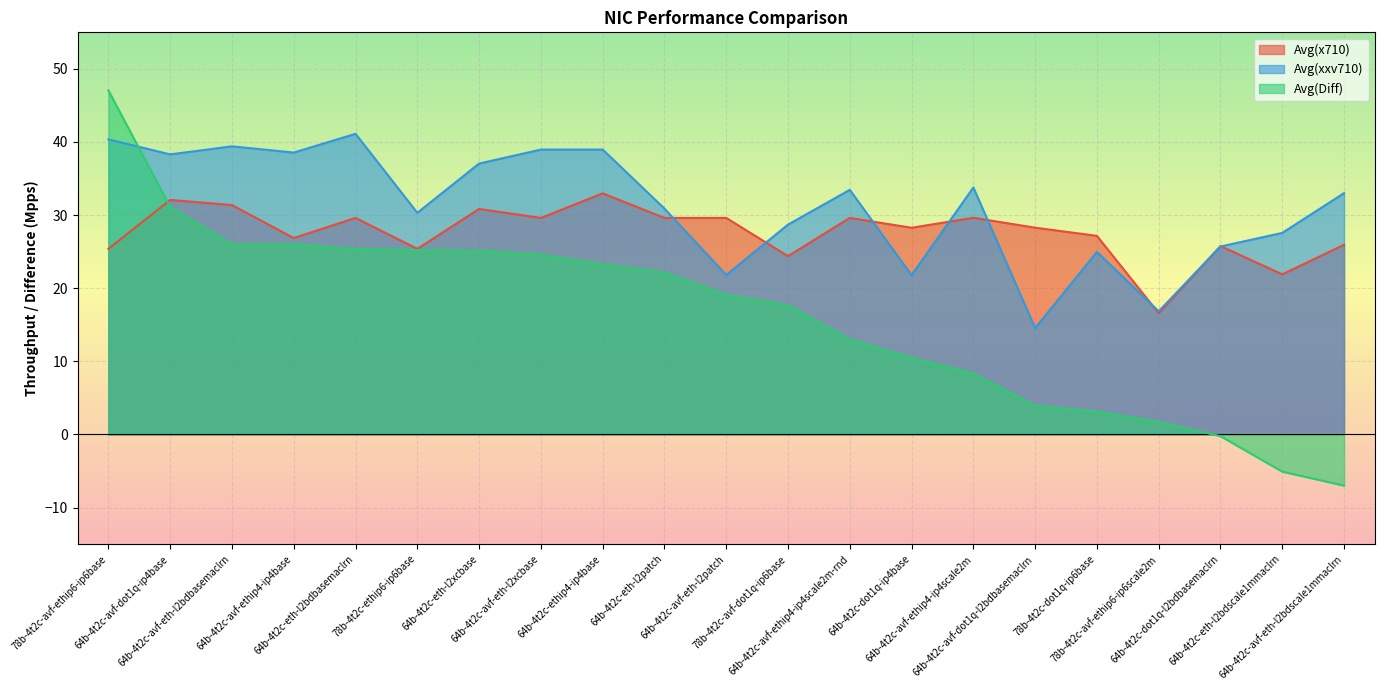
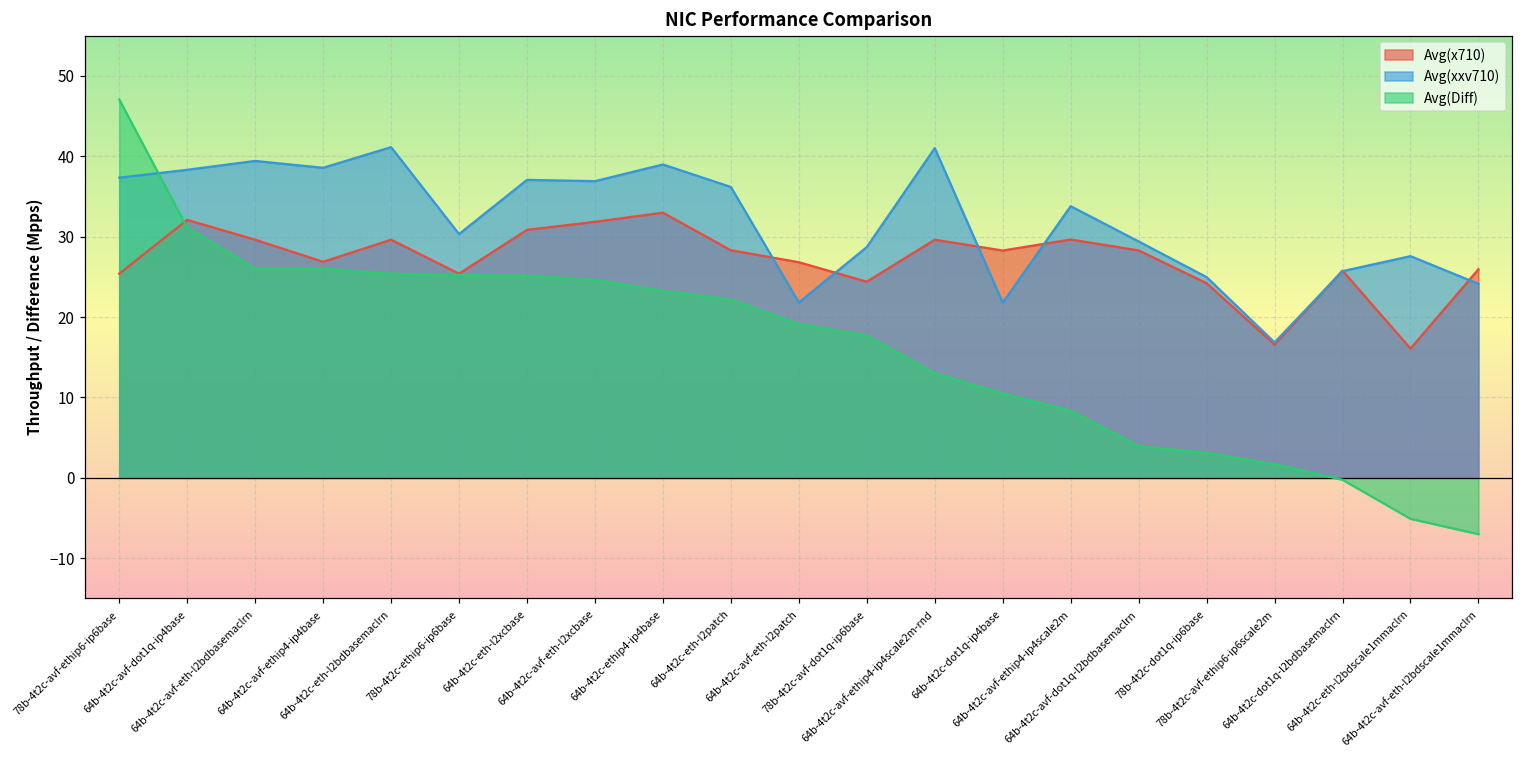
  {
    "Avg(x710)": {
      "78b-4t2c-avf-ethip6-ip6base": 25,
      "64b-4t2c-avf-dot1q-ip4base": 32,
-     "64b-4t2c-avf-eth-l2bdbasemaclrn": 31,
+     "64b-4t2c-avf-eth-l2bdbasemaclrn": 30,
      "64b-4t2c-avf-ethip4-ip4base": 27,
      "64b-4t2c-eth-l2bdbasemaclrn": 30,
      "64b-4t2c-eth-l2xcbase": 31,
-     "64b-4t2c-avf-eth-l2xcbase": 30,
+     "64b-4t2c-avf-eth-l2xcbase": 32,
      "64b-4t2c-ethip4-ip4base": 33,
-     "64b-4t2c-eth-l2patch": 30,
-     "64b-4t2c-avf-eth-l2patch": 30,
+     "64b-4t2c-eth-l2patch": 28,
+     "64b-4t2c-avf-eth-l2patch": 27,
      "78b-4t2c-avf-dot1q-ip6base": 24,
      "64b-4t2c-avf-ethip4-ip4scale2m-rnd": 30,
      "64b-4t2c-dot1q-ip4base": 28,
      "64b-4t2c-avf-ethip4-ip4scale2m": 30,
      "64b-4t2c-avf-dot1q-l2bdbasemaclrn": 28,
-     "78b-4t2c-dot1q-ip6base": 27,
-     "64b-4t2c-eth-l2bdscale1mmaclrn": 22,
+     "78b-4t2c-dot1q-ip6base": 24,
+     "64b-4t2c-eth-l2bdscale1mmaclrn": 16,
      "64b-4t2c-avf-eth-l2bdscale1mmaclrn": 26
    },
    "Avg(xxv710)": {
-     "78b-4t2c-avf-ethip6-ip6base": 40,
+     "78b-4t2c-avf-ethip6-ip6base": 37,
      "64b-4t2c-avf-dot1q-ip4base": 38,
      "64b-4t2c-avf-eth-l2bdbasemaclrn": 39,
      "64b-4t2c-avf-ethip4-ip4base": 39,
      "64b-4t2c-eth-l2bdbasemaclrn": 41,
      "78b-4t2c-ethip6-ip6base": 30,
      "64b-4t2c-eth-l2xcbase": 37,
-     "64b-4t2c-avf-eth-l2xcbase": 39,
+     "64b-4t2c-avf-eth-l2xcbase": 37,
      "64b-4t2c-ethip4-ip4base": 39,
-     "64b-4t2c-eth-l2patch": 31,
+     "64b-4t2c-eth-l2patch": 36,
      "64b-4t2c-avf-eth-l2patch": 22,
      "78b-4t2c-avf-dot1q-ip6base": 29,
-     "64b-4t2c-avf-ethip4-ip4scale2m-rnd": 33,
+     "64b-4t2c-avf-ethip4-ip4scale2m-rnd": 41,
      "64b-4t2c-dot1q-ip4base": 22,
      "64b-4t2c-avf-ethip4-ip4scale2m": 34,
-     "64b-4t2c-avf-dot1q-l2bdbasemaclrn": 15,
+     "64b-4t2c-avf-dot1q-l2bdbasemaclrn": 29,
      "78b-4t2c-dot1q-ip6base": 25,
      "64b-4t2c-eth-l2bdscale1mmaclrn": 28,
-     "64b-4t2c-avf-eth-l2bdscale1mmaclrn": 33
+     "64b-4t2c-avf-eth-l2bdscale1mmaclrn": 24
    }
  }
